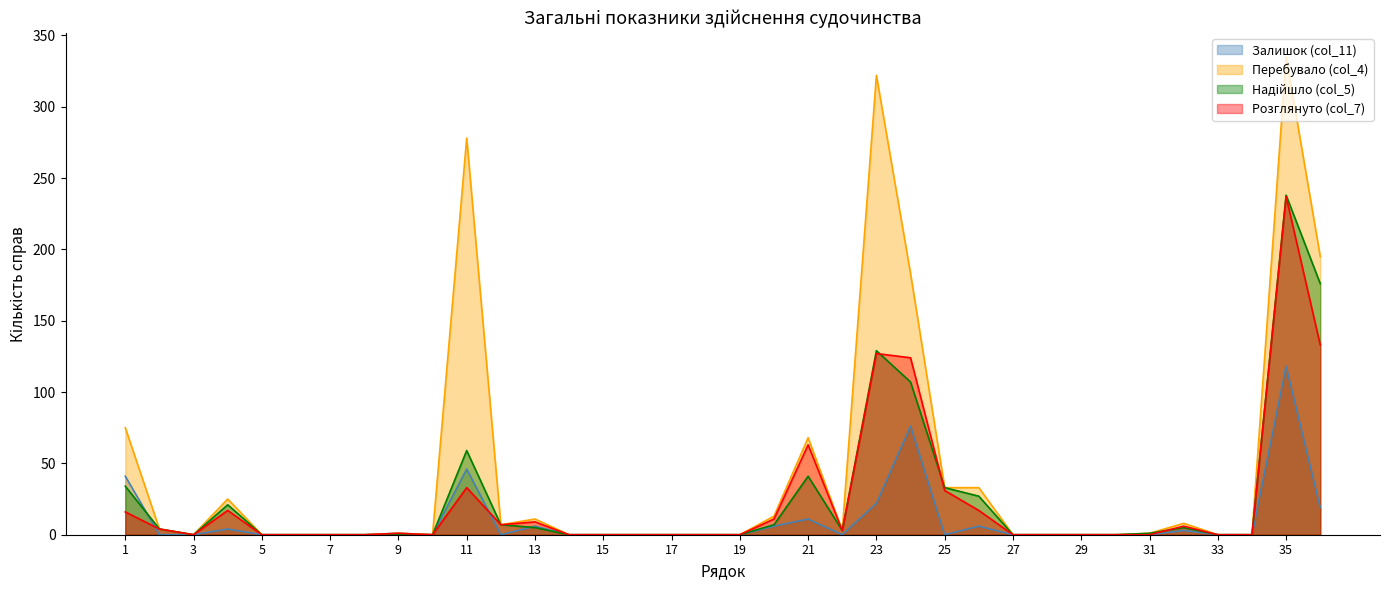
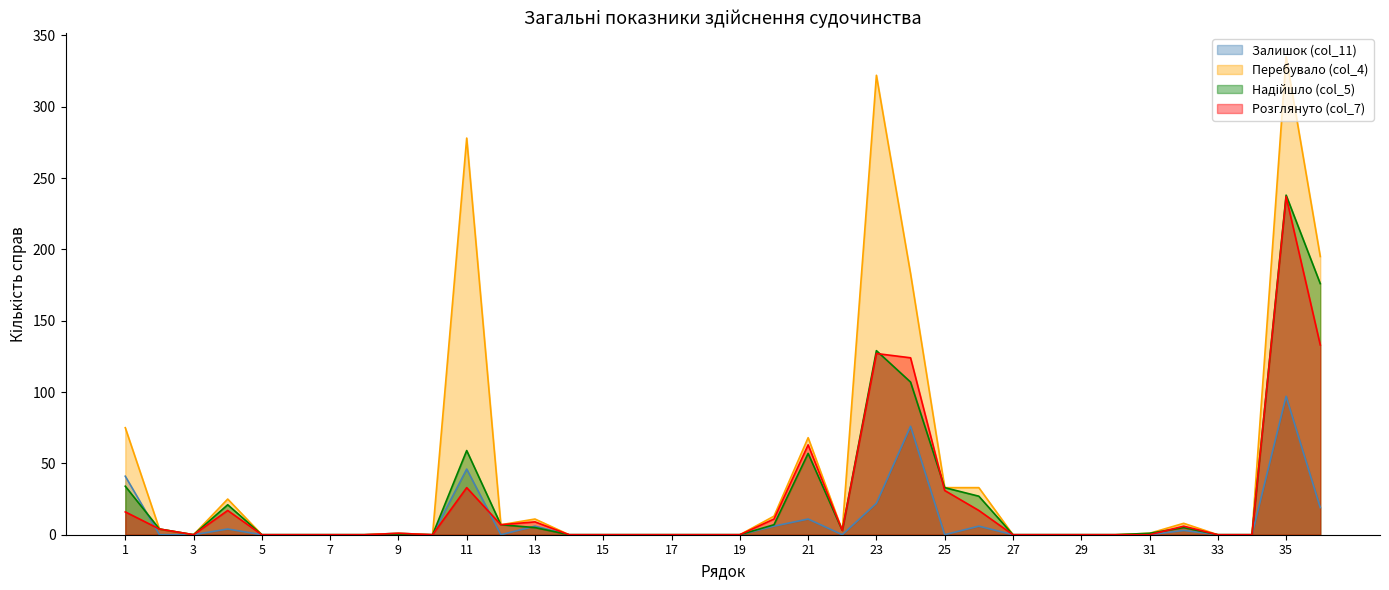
  {
    "Залишок (col_11)": {
      "1": 41,
      "11": 46,
      "21": 11,
      "23": 22,
      "25": 0,
-     "35": 118
+     "35": 97
    },
    "Перебувало (col_4)": {
      "1": 75,
      "11": 278,
      "13": 11,
      "21": 68,
      "23": 322
    },
    "Надійшло (col_5)": {
      "1": 34,
      "11": 59,
-     "21": 41,
+     "21": 57,
      "23": 129
    },
    "Розглянуто (col_7)": {
      "1": 16,
      "11": 33,
      "13": 9,
      "21": 63,
      "23": 127,
      "25": 31
    }
  }
